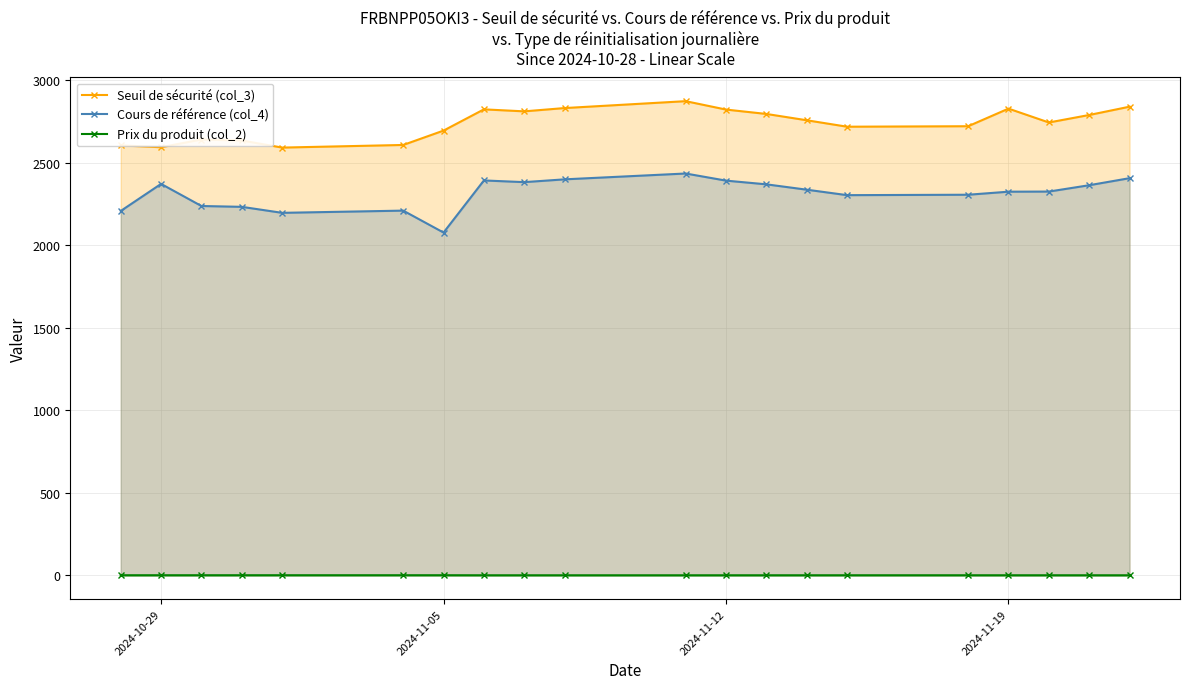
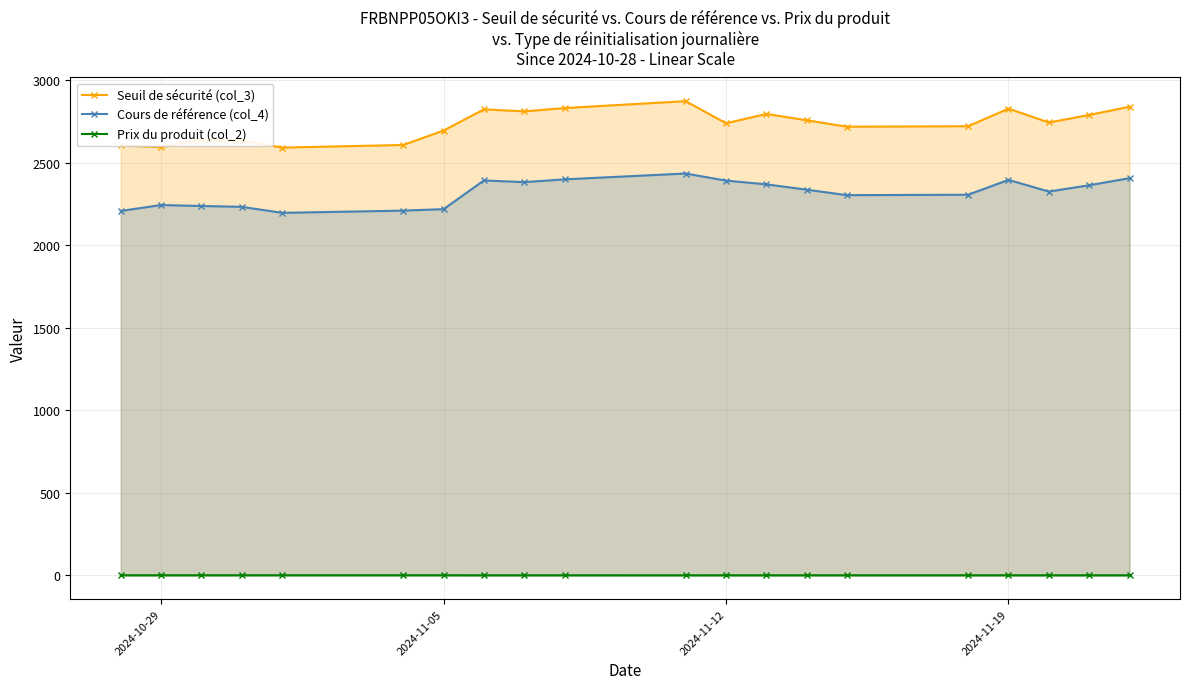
  {
    "Seuil de sécurité (col_3)": {
      "2024-10-29": 2590,
      "2024-11-05": 2700,
-     "2024-11-12": 2820,
+     "2024-11-12": 2740,
      "2024-11-19": 2830
    },
    "Cours de référence (col_4)": {
-     "2024-10-29": 2370,
-     "2024-11-05": 2080,
+     "2024-10-29": 2240,
+     "2024-11-05": 2220,
      "2024-11-12": 2390,
-     "2024-11-19": 2320
+     "2024-11-19": 2400
    },
    "Prix du produit (col_2)": {
      "2024-10-29": 0,
      "2024-11-05": 0,
      "2024-11-12": 0,
      "2024-11-19": 0
    }
  }
